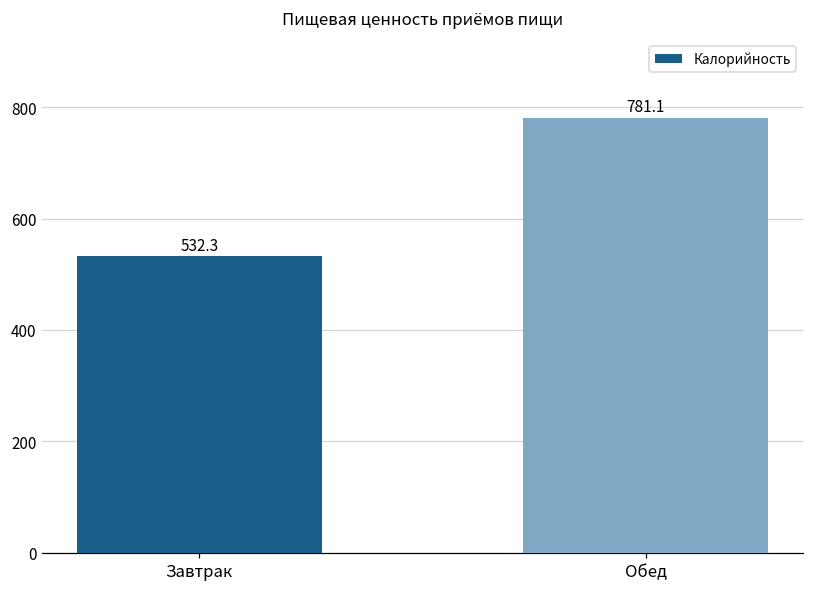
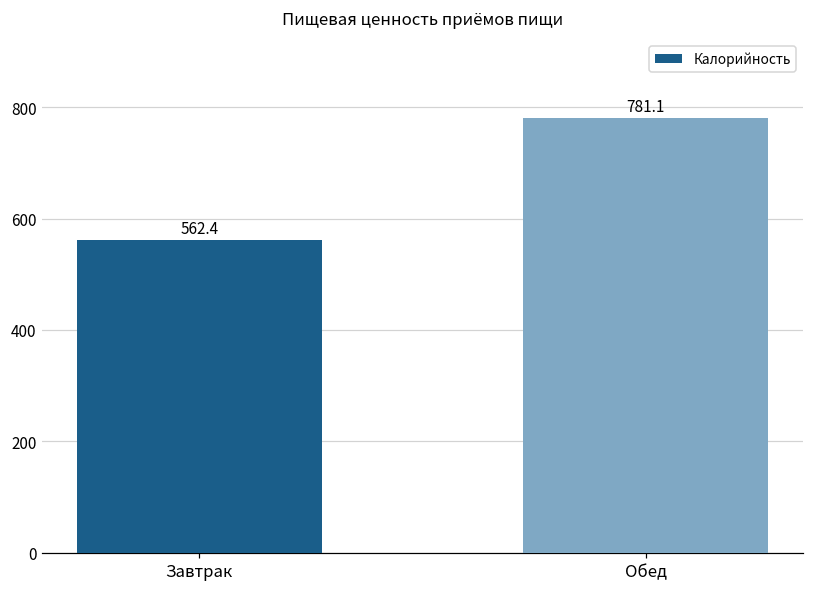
  {
-   "Завтрак": 532.3,
+   "Завтрак": 562.4,
    "Обед": 781.1
  }
